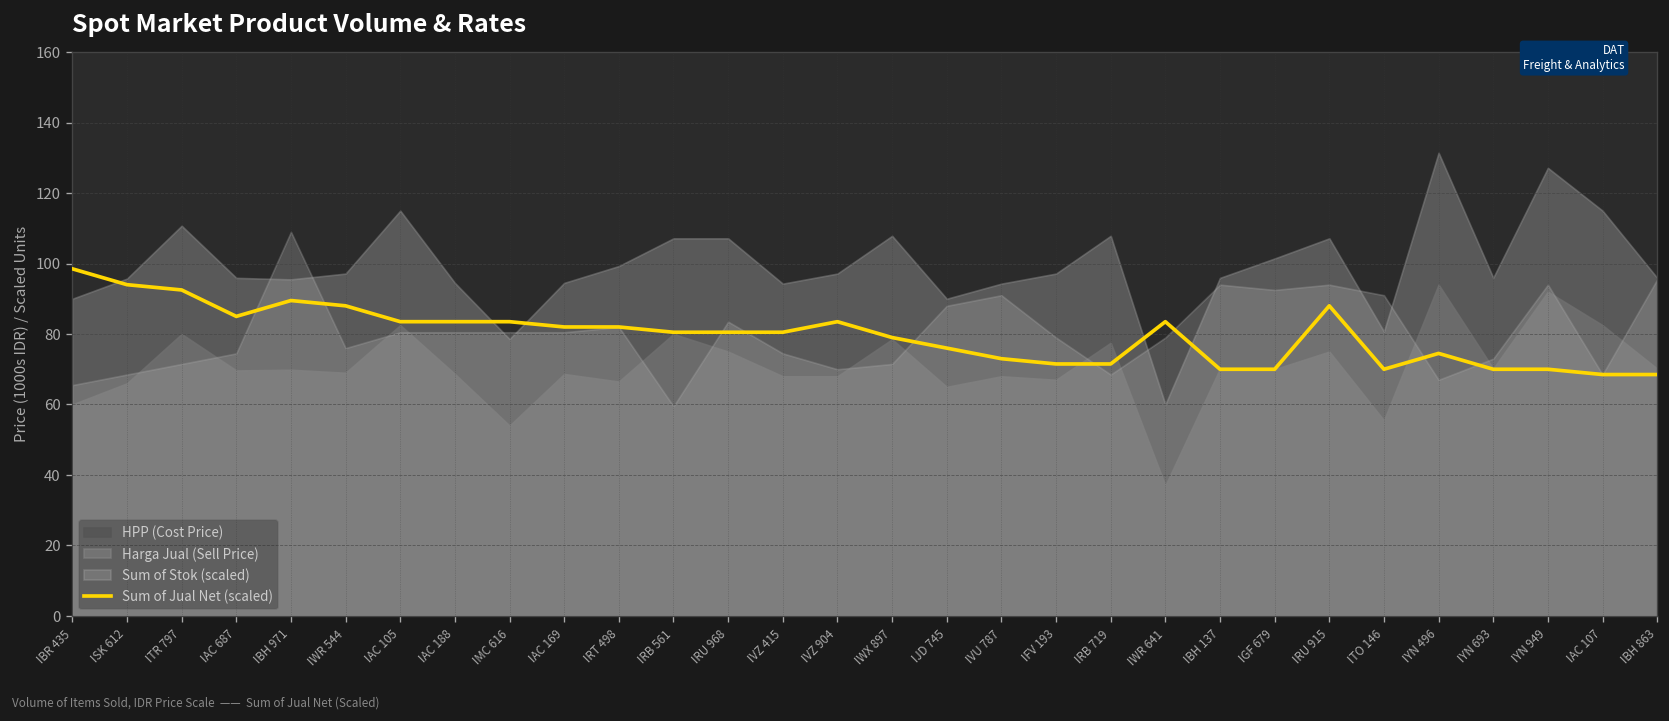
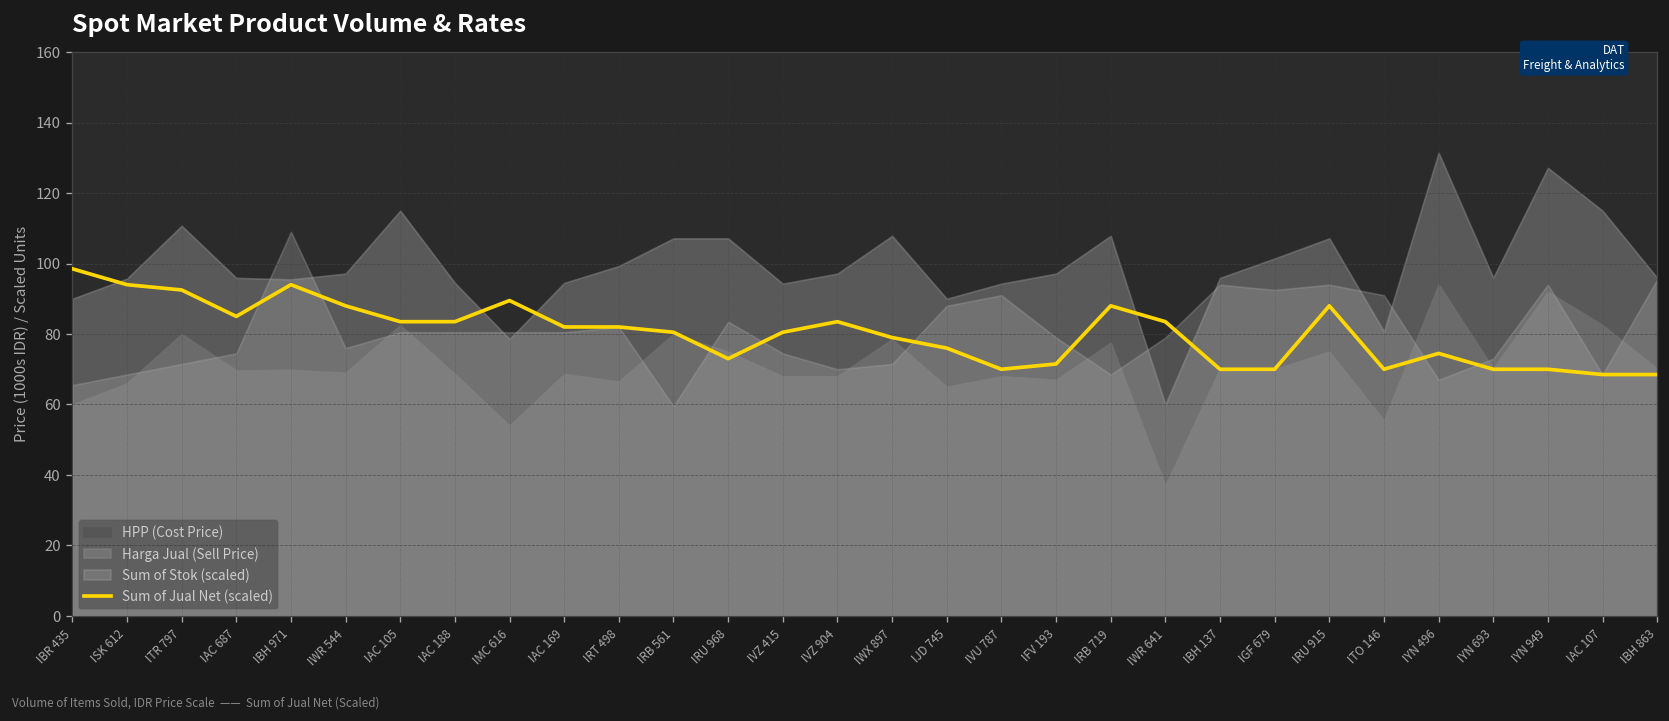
  {
    "Sum of Jual Net (scaled)": {
      "IBR 435": 99,
      "ISK 612": 94,
      "ITR 797": 93,
      "IAC 687": 85,
-     "IBH 971": 90,
+     "IBH 971": 94,
      "IWR 544": 88,
      "IAC 105": 84,
      "IAC 188": 84,
-     "IMC 616": 84,
+     "IMC 616": 90,
      "IAC 169": 82,
-     "IRU 968": 81,
+     "IRU 968": 73,
      "IVZ 415": 81,
      "IVZ 904": 84,
      "IJD 745": 76,
-     "IVU 787": 73,
+     "IVU 787": 70,
      "IFV 193": 72,
-     "IRB 719": 72,
+     "IRB 719": 88,
      "IWR 641": 84,
      "IRU 915": 88,
      "ITO 146": 70,
      "IYN 496": 75,
      "IYN 949": 70,
      "IBH 863": 69
    }
  }
